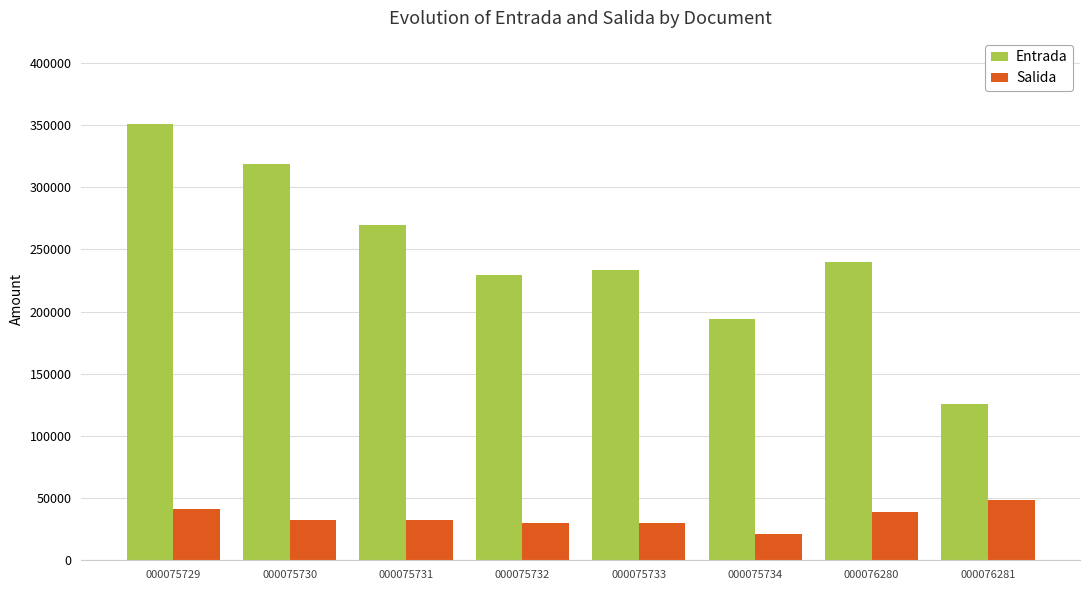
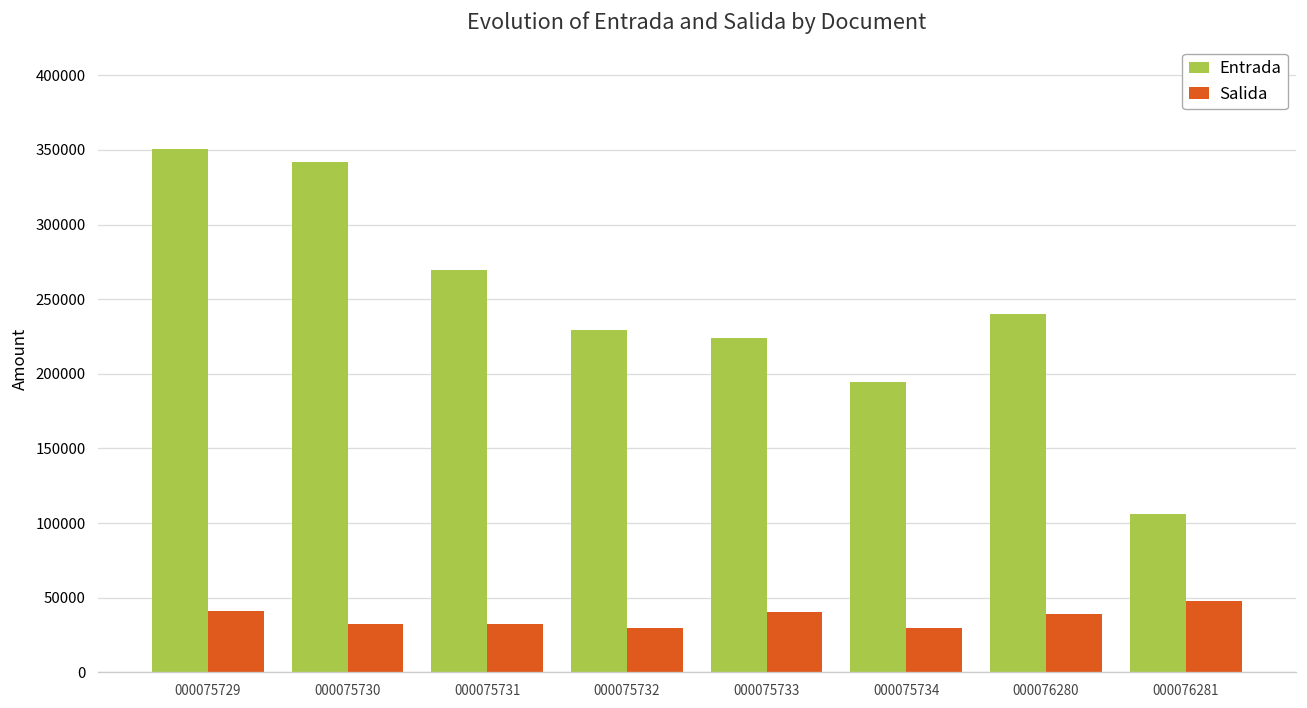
  {
    "Entrada": {
      "000075729": 351000,
-     "000075730": 319000,
+     "000075730": 342000,
      "000075731": 270000,
      "000075732": 229000,
-     "000075733": 234000,
+     "000075733": 224000,
      "000075734": 194000,
      "000076280": 240000,
-     "000076281": 125000
+     "000076281": 106000
    },
    "Salida": {
      "000075729": 41000,
      "000075730": 32000,
      "000075731": 32000,
      "000075732": 30000,
-     "000075733": 30000,
-     "000075734": 21000,
+     "000075733": 41000,
+     "000075734": 30000,
      "000076280": 39000,
      "000076281": 48000
    }
  }
